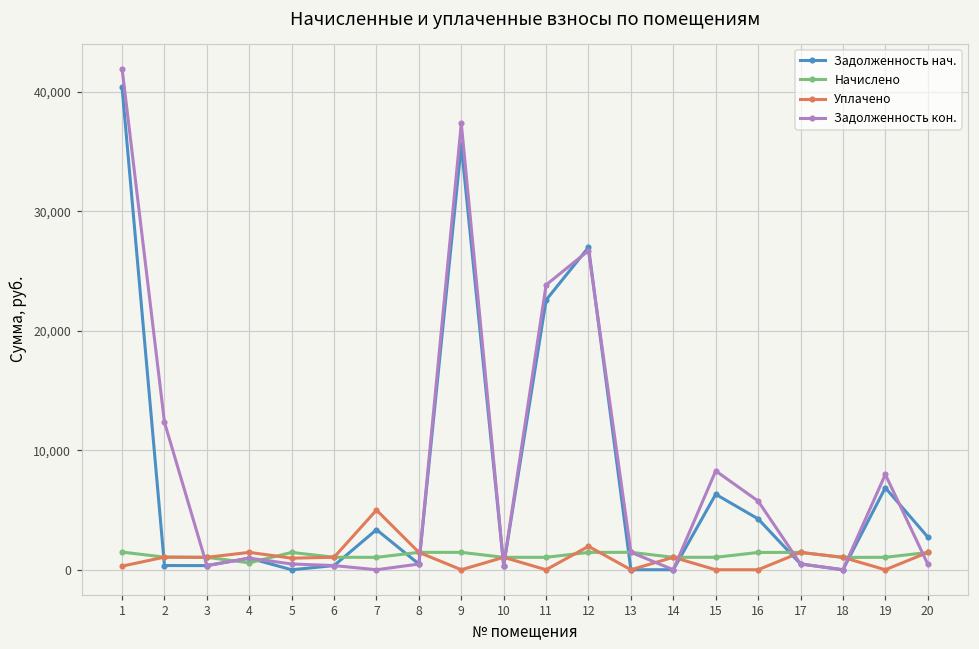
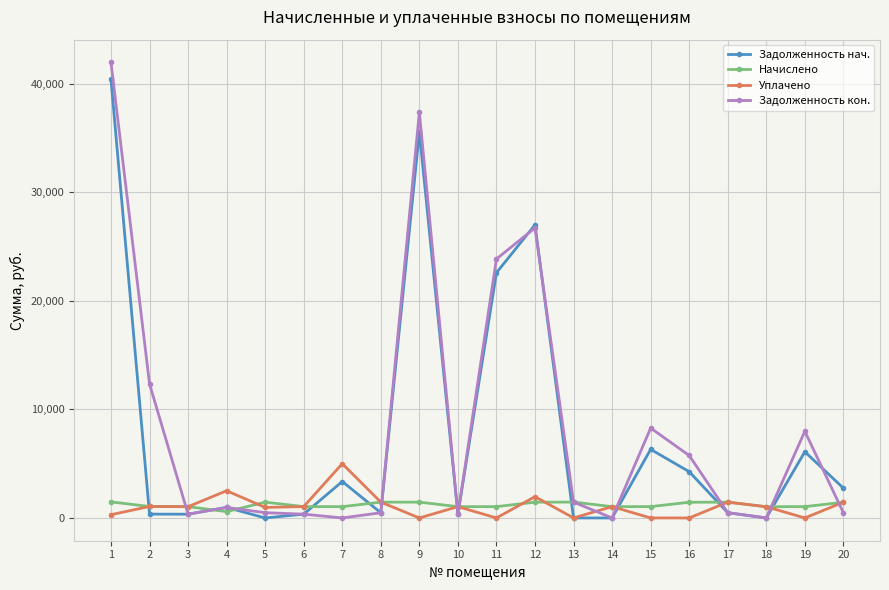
  {
    "Задолженность нач.": {
      "1": "40,400",
      "2": "400",
      "5": "0",
      "7": "3,400",
      "9": "35,500",
      "11": "22,600",
      "12": "27,000",
      "15": "6,300",
      "16": "4,300",
-     "19": "6,900",
+     "19": "6,100",
      "20": "2,700"
    },
    "Начислено": {
      "1": "1,500",
      "4": "600",
      "5": "1,500",
      "7": "1,000",
      "9": "1,500",
      "11": "1,000",
      "12": "1,500",
      "15": "1,000",
      "16": "1,400",
      "19": "1,000"
    },
    "Уплачено": {
      "1": "300",
-     "4": "1,500",
+     "4": "2,500",
      "5": "1,000",
      "7": "5,000",
      "9": "0",
      "11": "0",
      "12": "2,000",
      "15": "0",
      "16": "0",
      "19": "0"
    },
    "Задолженность кон.": {
      "1": "41,900",
      "2": "12,300",
      "5": "500",
      "7": "0",
      "9": "37,400",
      "11": "23,800",
      "12": "26,700",
      "15": "8,300",
      "16": "5,800",
      "19": "8,000",
      "20": "500"
    }
  }
